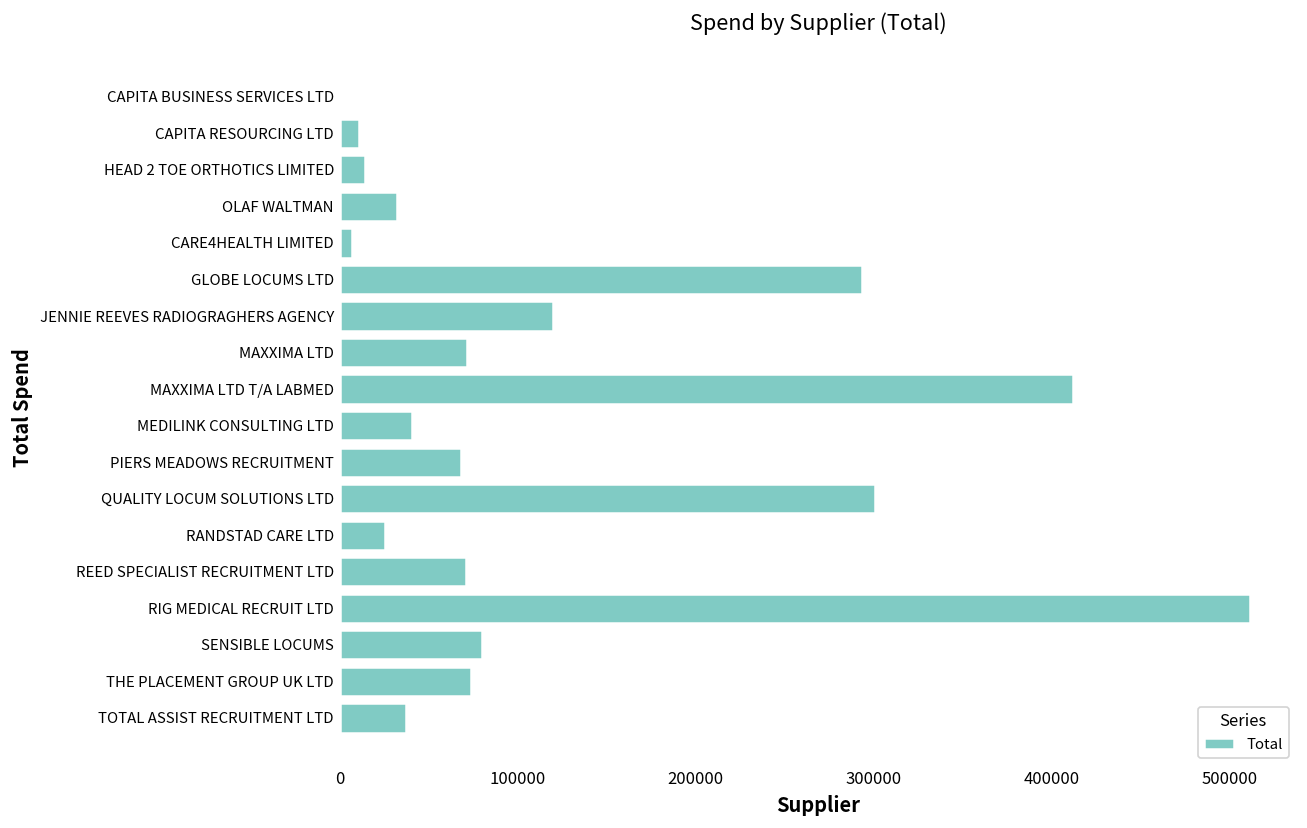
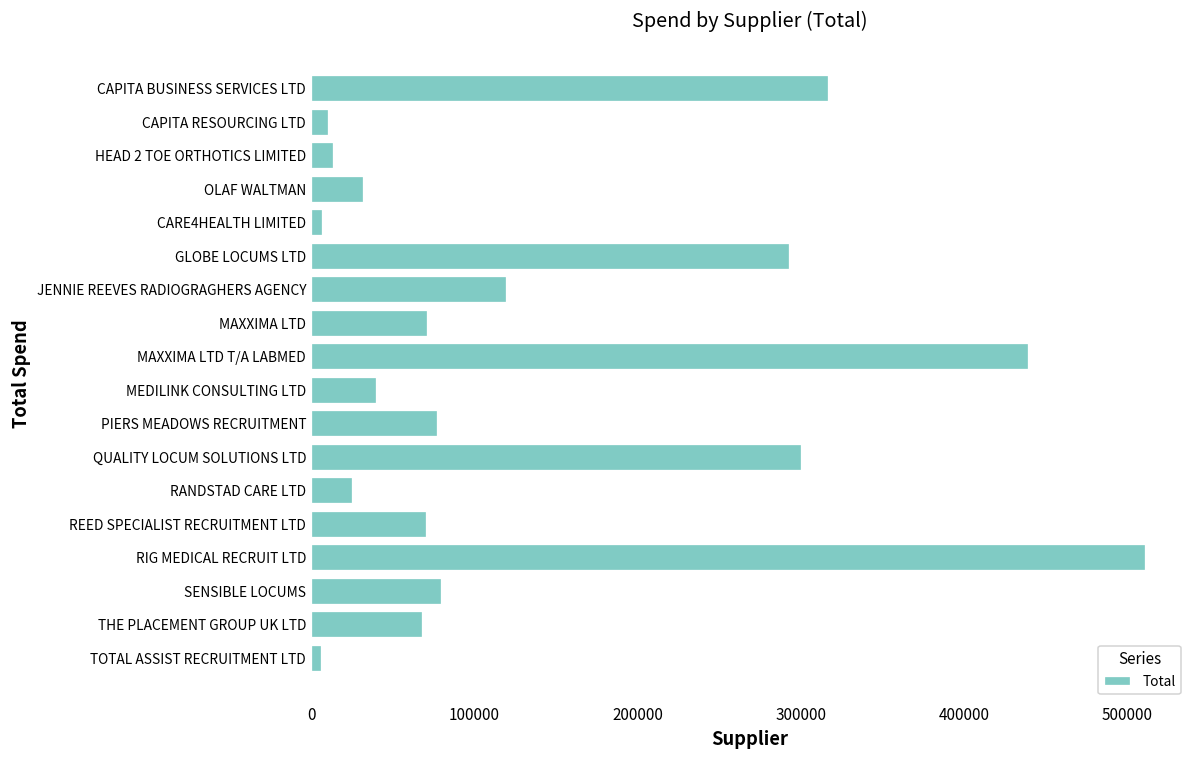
  {
-   "CAPITA BUSINESS SERVICES LTD": 0,
+   "CAPITA BUSINESS SERVICES LTD": 317000,
    "CAPITA RESOURCING LTD": 11000,
    "HEAD 2 TOE ORTHOTICS LIMITED": 14000,
    "OLAF WALTMAN": 32000,
    "CARE4HEALTH LIMITED": 7000,
    "GLOBE LOCUMS LTD": 293000,
    "JENNIE REEVES RADIOGRAGHERS AGENCY": 120000,
    "MAXXIMA LTD": 72000,
-   "MAXXIMA LTD T/A LABMED": 412000,
+   "MAXXIMA LTD T/A LABMED": 440000,
    "MEDILINK CONSULTING LTD": 40000,
-   "PIERS MEADOWS RECRUITMENT": 68000,
+   "PIERS MEADOWS RECRUITMENT": 78000,
    "QUALITY LOCUM SOLUTIONS LTD": 301000,
    "RANDSTAD CARE LTD": 26000,
    "REED SPECIALIST RECRUITMENT LTD": 71000,
    "RIG MEDICAL RECRUIT LTD": 512000,
    "SENSIBLE LOCUMS": 80000,
-   "THE PLACEMENT GROUP UK LTD": 74000,
-   "TOTAL ASSIST RECRUITMENT LTD": 37000
+   "THE PLACEMENT GROUP UK LTD": 68000,
+   "TOTAL ASSIST RECRUITMENT LTD": 7000
  }
